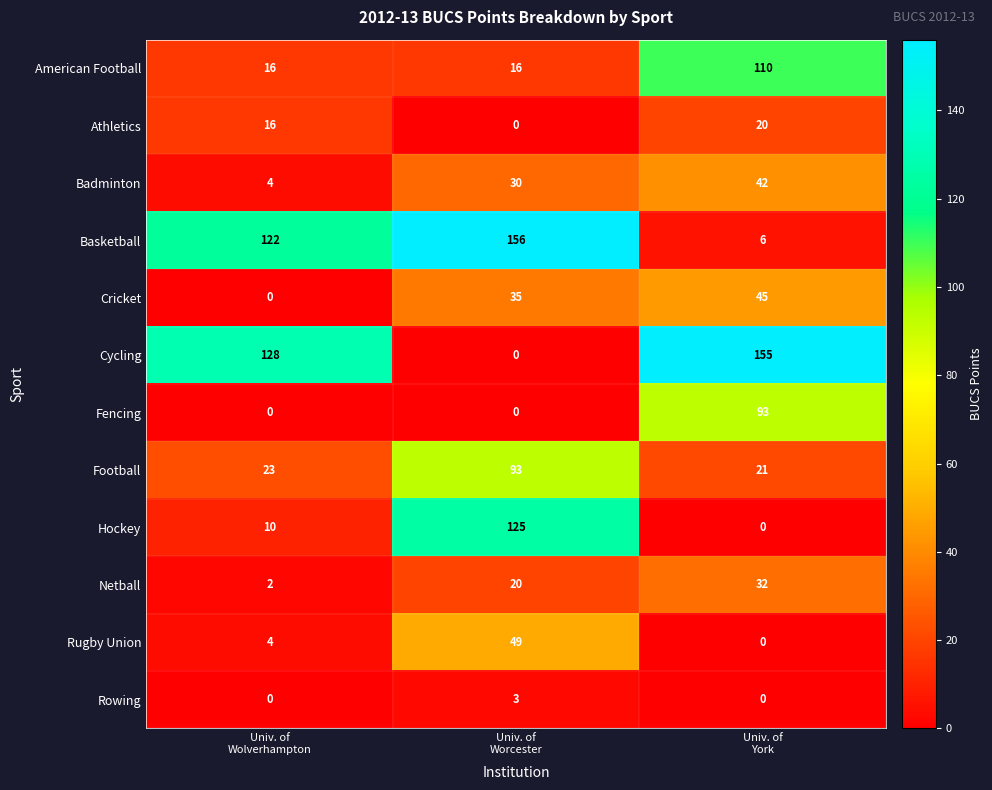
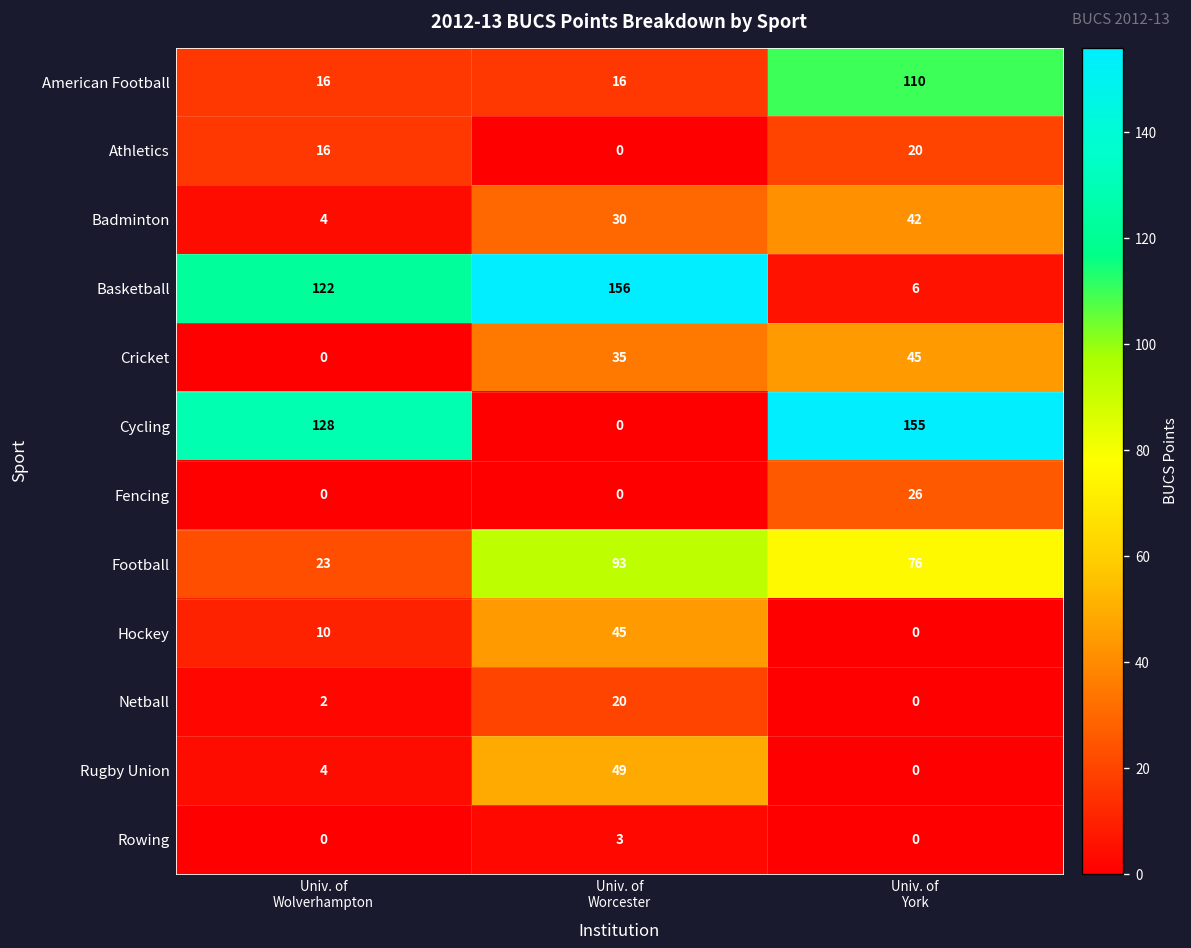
  {
    "American Football": {
      "Univ. of Wolverhampton": 16,
      "Univ. of Worcester": 16,
      "Univ. of York": 110
    },
    "Athletics": {
      "Univ. of Wolverhampton": 16,
      "Univ. of Worcester": 0,
      "Univ. of York": 20
    },
    "Badminton": {
      "Univ. of Wolverhampton": 4,
      "Univ. of Worcester": 30,
      "Univ. of York": 42
    },
    "Basketball": {
      "Univ. of Wolverhampton": 122,
      "Univ. of Worcester": 156,
      "Univ. of York": 6
    },
    "Cricket": {
      "Univ. of Wolverhampton": 0,
      "Univ. of Worcester": 35,
      "Univ. of York": 45
    },
    "Cycling": {
      "Univ. of Wolverhampton": 128,
      "Univ. of Worcester": 0,
      "Univ. of York": 155
    },
    "Fencing": {
      "Univ. of Wolverhampton": 0,
      "Univ. of Worcester": 0,
-     "Univ. of York": 93
+     "Univ. of York": 26
    },
    "Football": {
      "Univ. of Wolverhampton": 23,
      "Univ. of Worcester": 93,
-     "Univ. of York": 21
+     "Univ. of York": 76
    },
    "Hockey": {
      "Univ. of Wolverhampton": 10,
-     "Univ. of Worcester": 125,
+     "Univ. of Worcester": 45,
      "Univ. of York": 0
    },
    "Netball": {
      "Univ. of Wolverhampton": 2,
      "Univ. of Worcester": 20,
-     "Univ. of York": 32
+     "Univ. of York": 0
    },
    "Rugby Union": {
      "Univ. of Wolverhampton": 4,
      "Univ. of Worcester": 49,
      "Univ. of York": 0
    },
    "Rowing": {
      "Univ. of Wolverhampton": 0,
      "Univ. of Worcester": 3,
      "Univ. of York": 0
    }
  }
